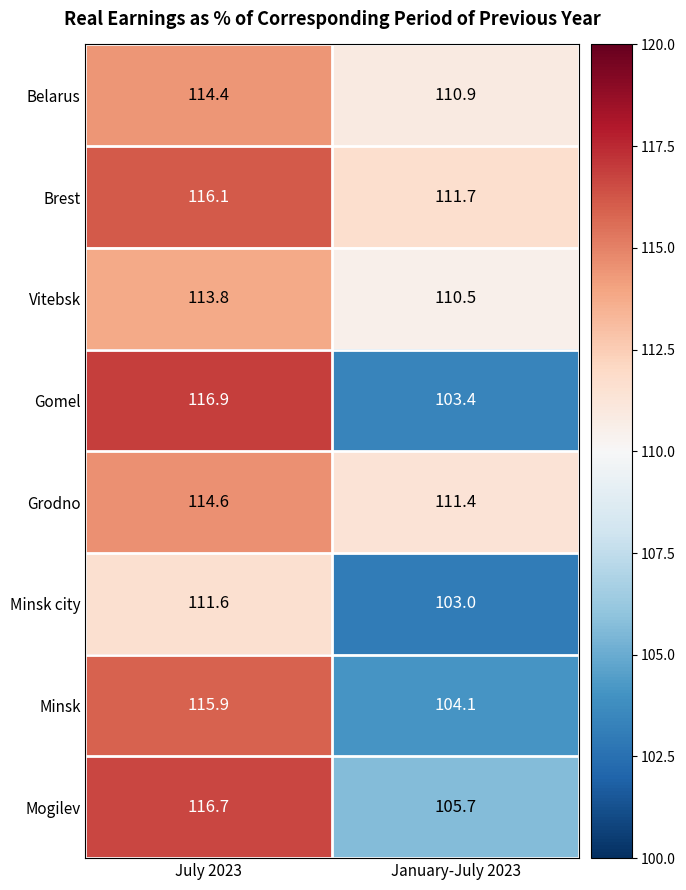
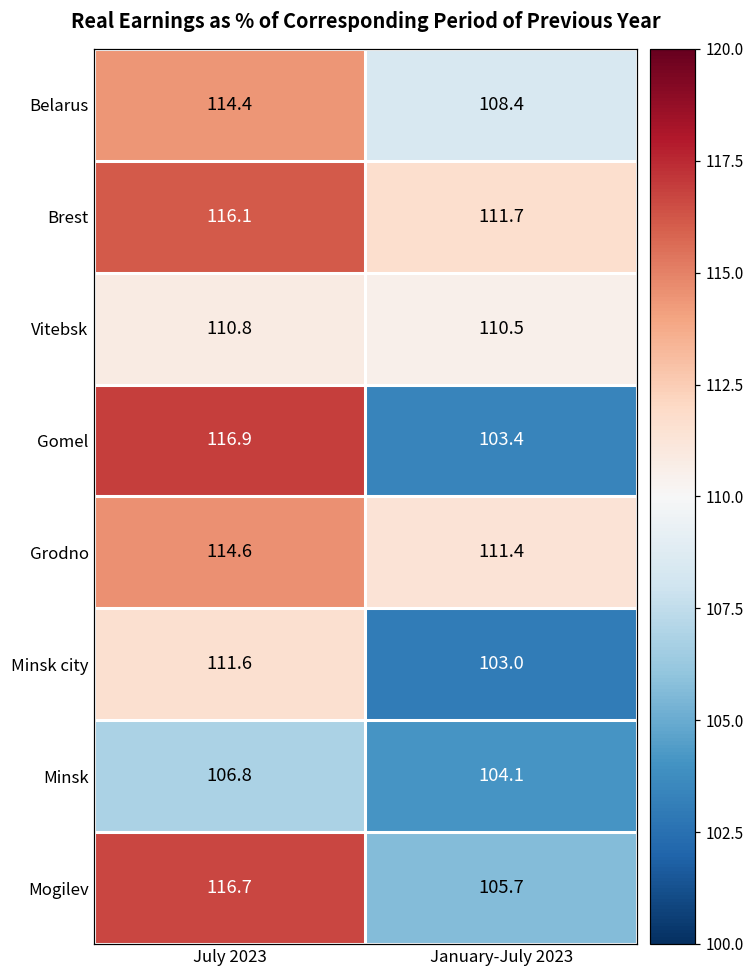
  {
    "Belarus": {
      "July 2023": 114.4,
-     "January-July 2023": 110.9
+     "January-July 2023": 108.4
    },
    "Brest": {
      "July 2023": 116.1,
      "January-July 2023": 111.7
    },
    "Vitebsk": {
-     "July 2023": 113.8,
+     "July 2023": 110.8,
      "January-July 2023": 110.5
    },
    "Gomel": {
      "July 2023": 116.9,
      "January-July 2023": 103.4
    },
    "Grodno": {
      "July 2023": 114.6,
      "January-July 2023": 111.4
    },
    "Minsk city": {
      "July 2023": 111.6,
      "January-July 2023": 103.0
    },
    "Minsk": {
-     "July 2023": 115.9,
+     "July 2023": 106.8,
      "January-July 2023": 104.1
    },
    "Mogilev": {
      "July 2023": 116.7,
      "January-July 2023": 105.7
    }
  }
